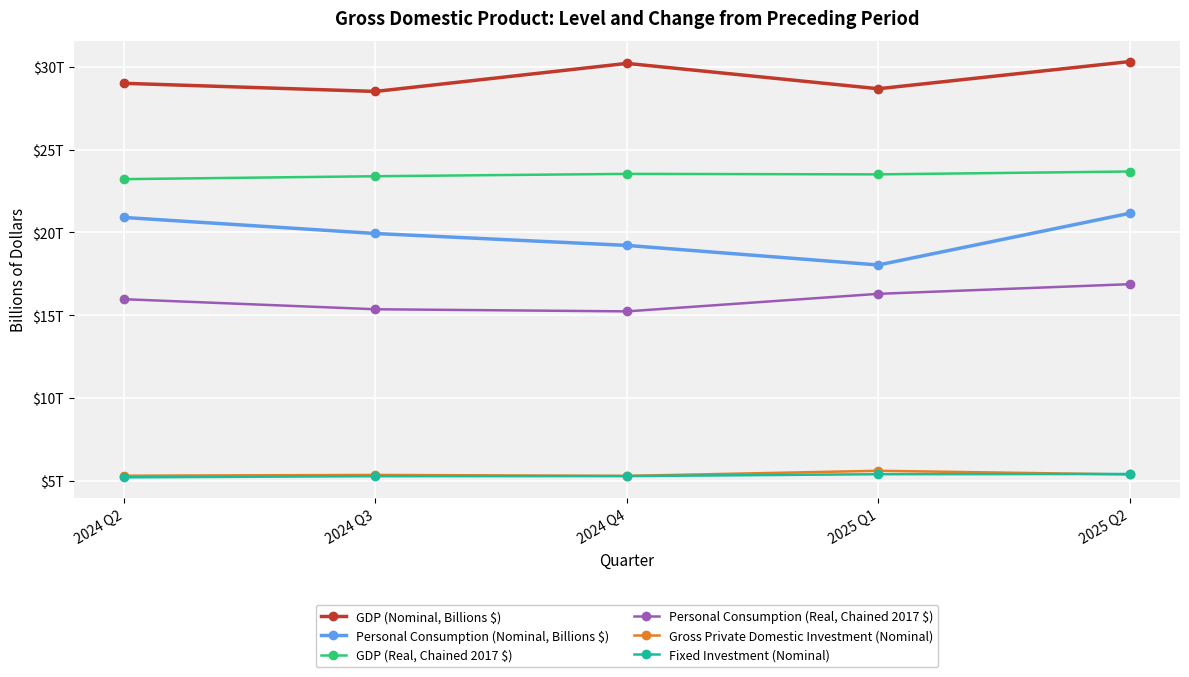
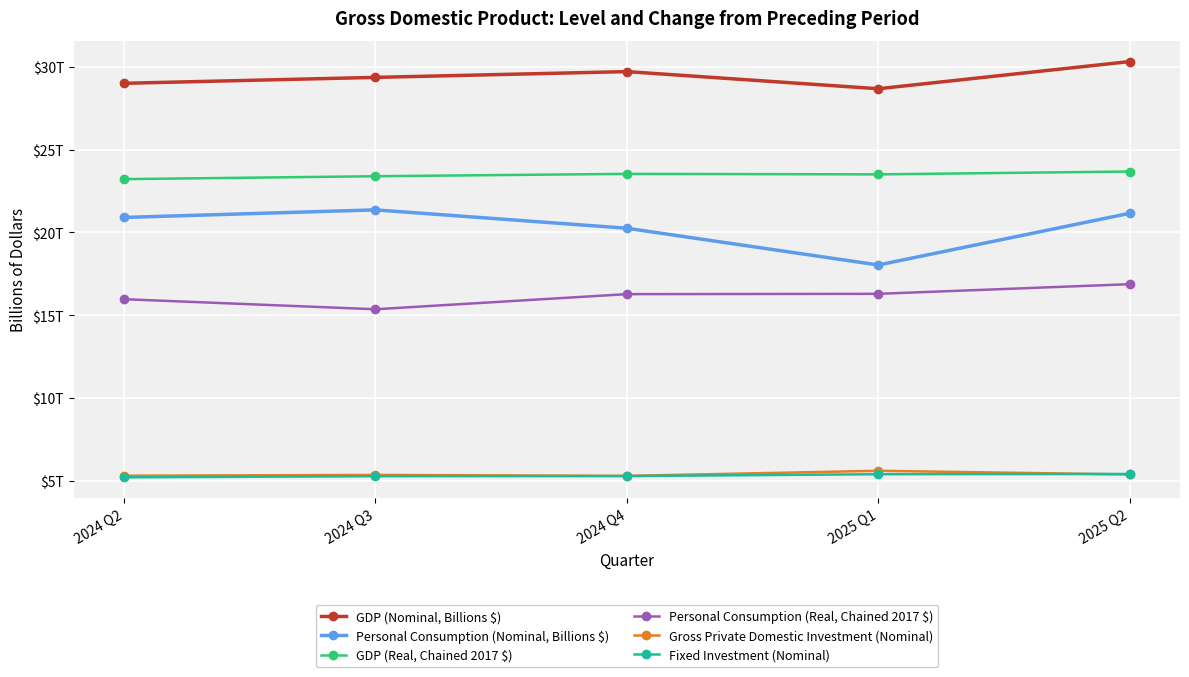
  {
    "GDP (Nominal, Billions $)": {
      "2024 Q2": "$29.0T",
-     "2024 Q3": "$28.5T",
-     "2024 Q4": "$30.2T",
+     "2024 Q3": "$29.4T",
+     "2024 Q4": "$29.7T",
      "2025 Q1": "$28.7T",
      "2025 Q2": "$30.3T"
    },
    "Personal Consumption (Nominal, Billions $)": {
      "2024 Q2": "$20.9T",
-     "2024 Q3": "$19.9T",
-     "2024 Q4": "$19.2T",
+     "2024 Q3": "$21.4T",
+     "2024 Q4": "$20.3T",
      "2025 Q1": "$18.0T",
      "2025 Q2": "$21.2T"
    },
    "Personal Consumption (Real, Chained 2017 $)": {
      "2024 Q2": "$16.0T",
      "2024 Q3": "$15.4T",
-     "2024 Q4": "$15.2T",
+     "2024 Q4": "$16.3T",
      "2025 Q1": "$16.3T",
      "2025 Q2": "$16.9T"
    },
    "Gross Private Domestic Investment (Nominal)": {
      "2025 Q1": "$5.6T"
    }
  }
